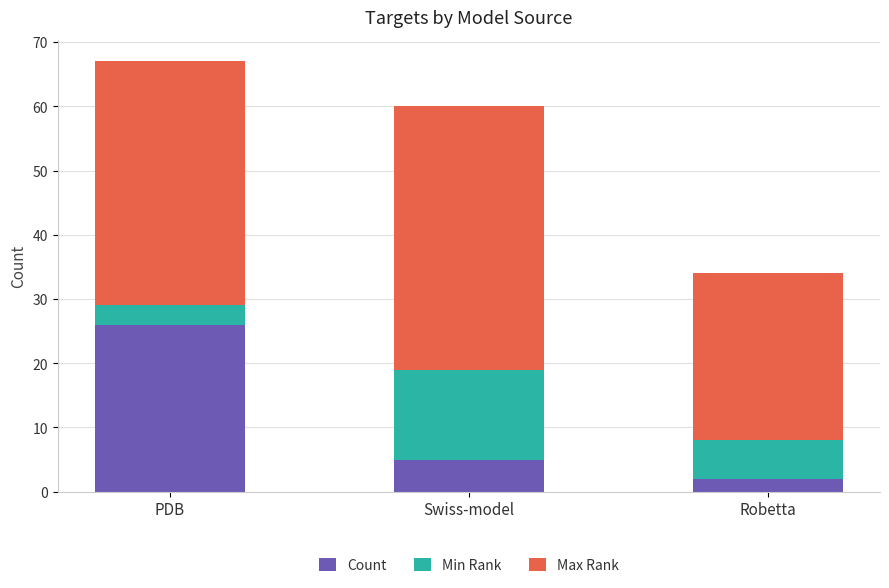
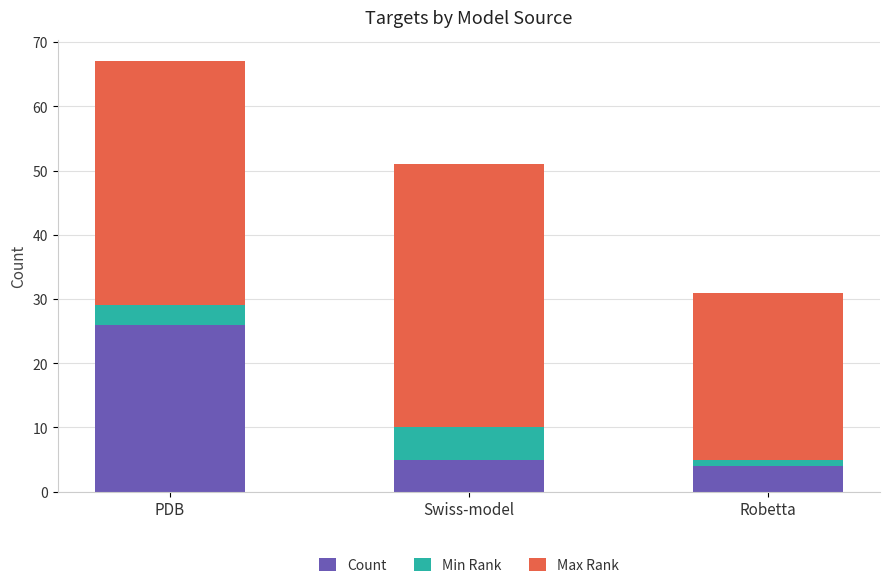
  {
    "Count": {
      "PDB": 26,
      "Swiss-model": 5,
-     "Robetta": 2
+     "Robetta": 4
    },
    "Min Rank": {
      "PDB": 3,
-     "Swiss-model": 14,
-     "Robetta": 6
+     "Swiss-model": 5,
+     "Robetta": 1
    },
    "Max Rank": {
      "PDB": 38,
      "Swiss-model": 41,
      "Robetta": 26
    }
  }
